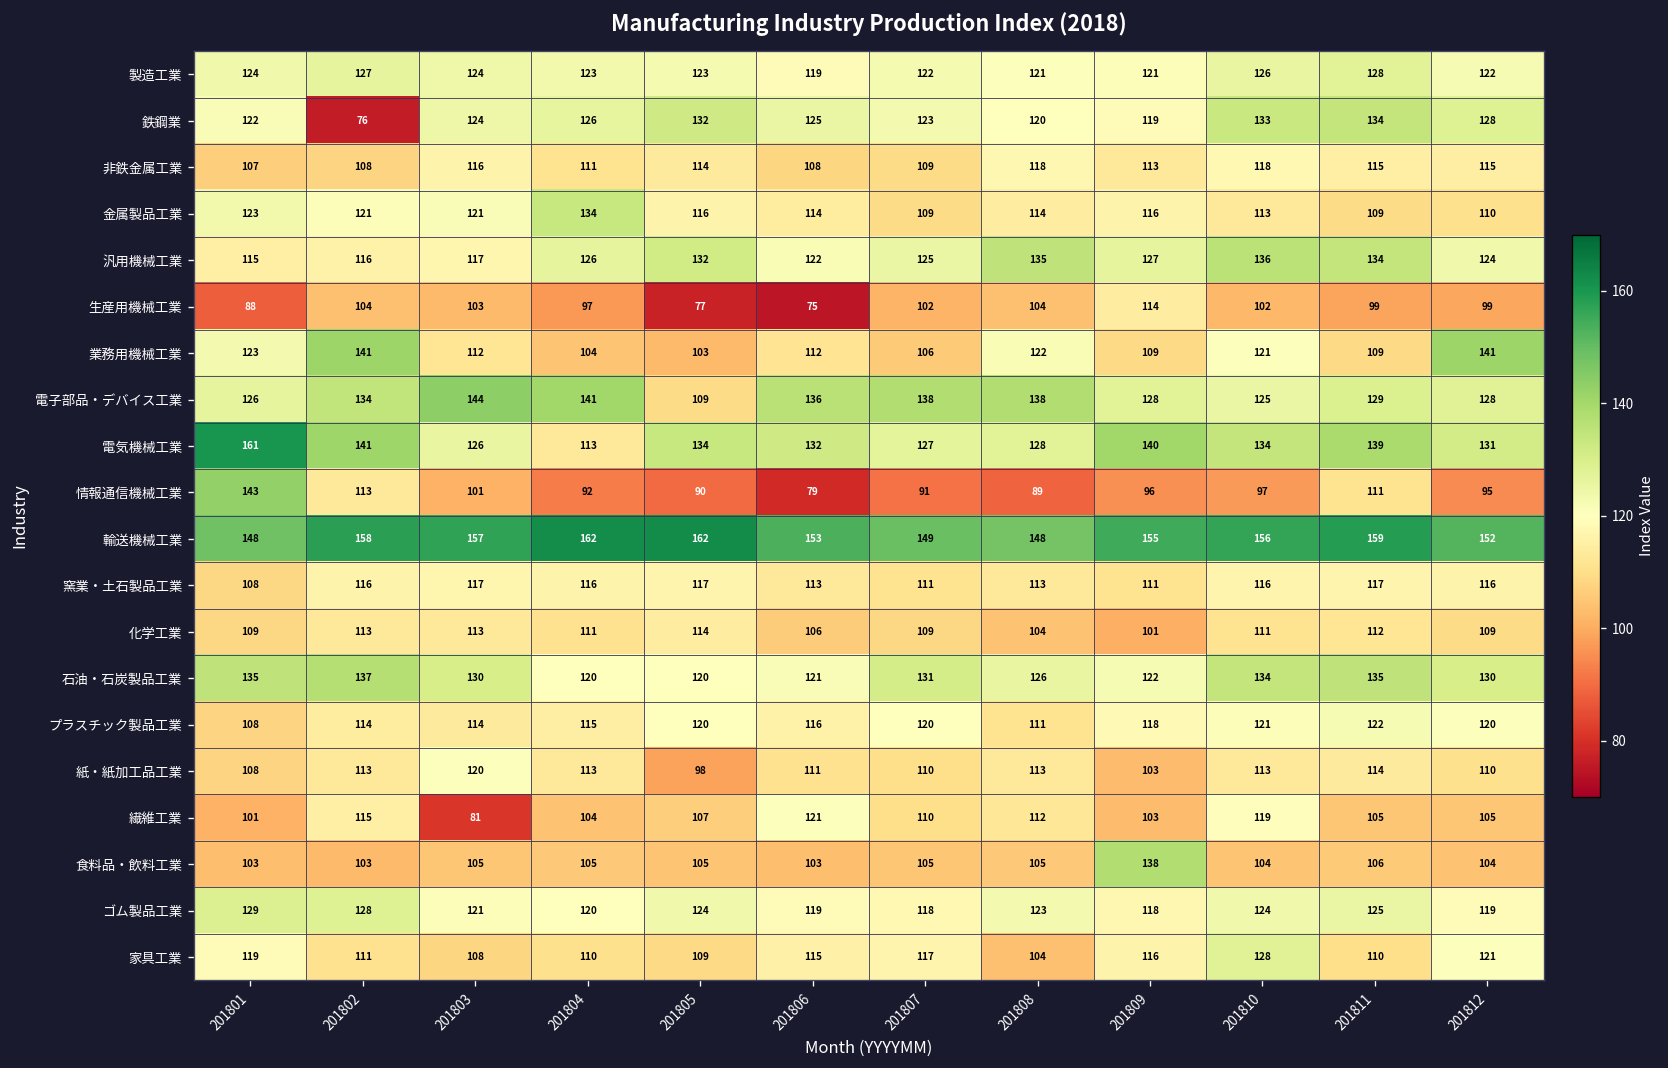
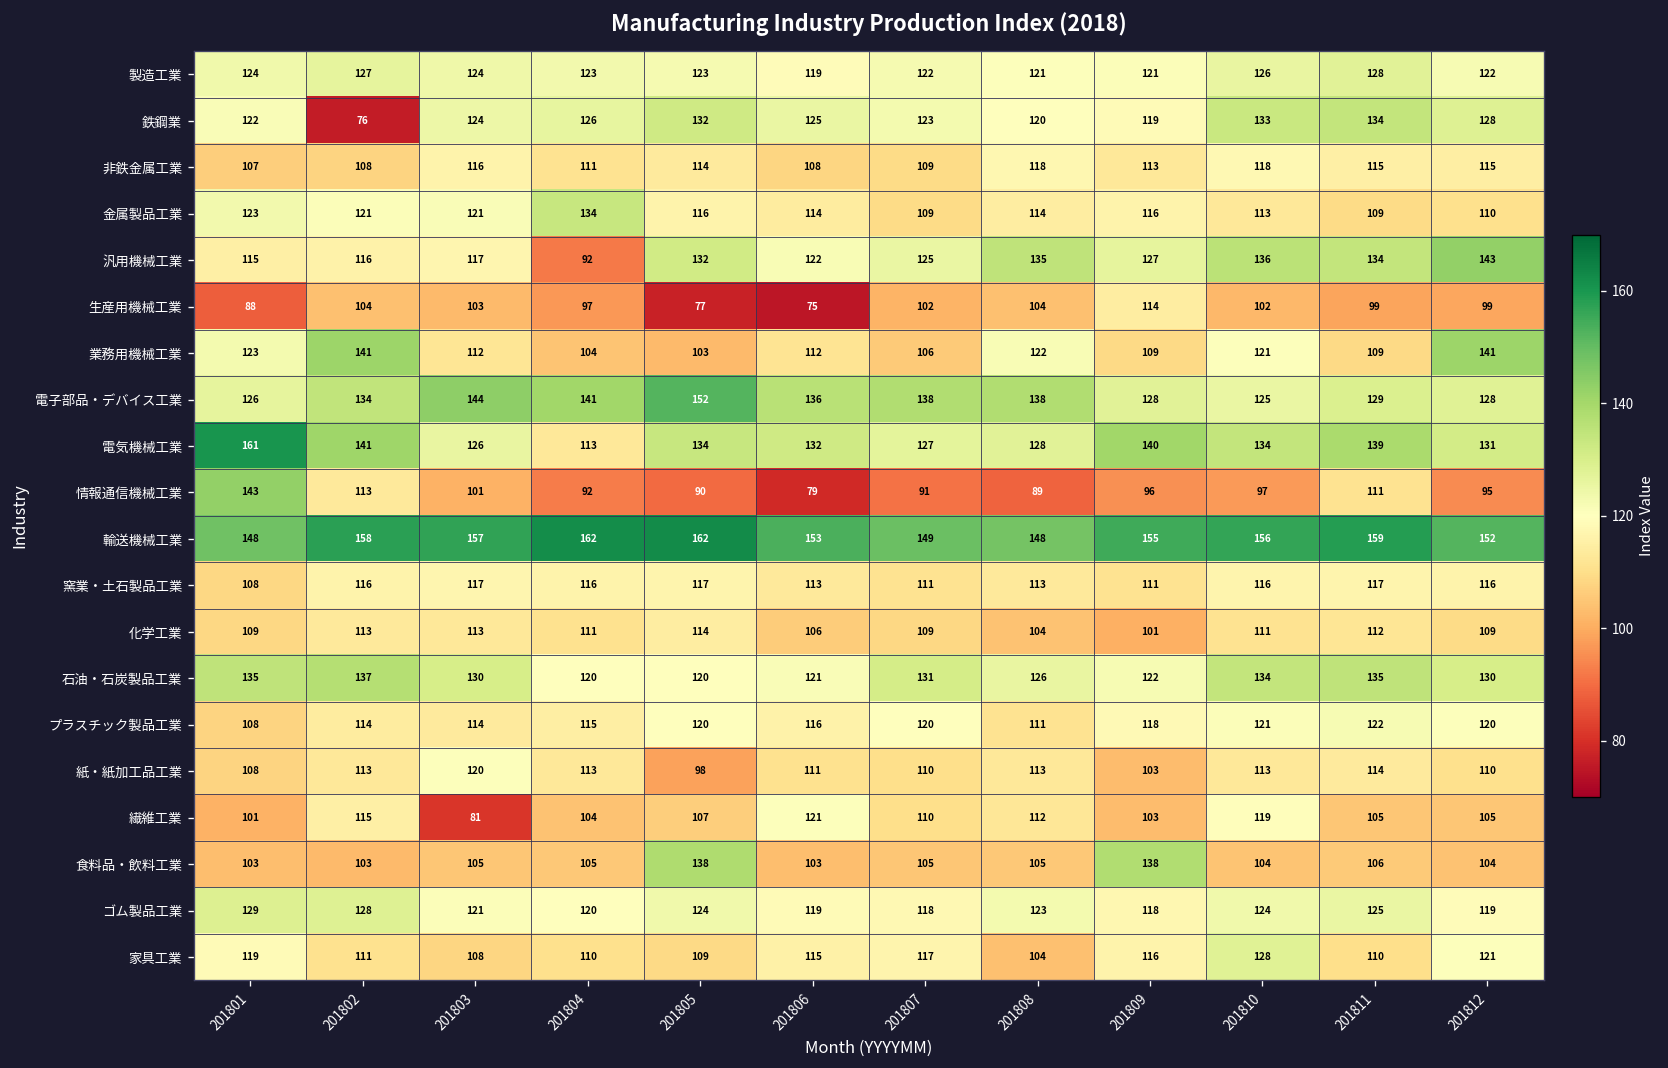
  {
    "汎用機械工業": {
      "201801": 115,
      "201802": 116,
      "201803": 117,
-     "201804": 126,
+     "201804": 92,
      "201805": 132,
      "201806": 122,
      "201807": 125,
      "201808": 135,
      "201809": 127,
      "201810": 136,
      "201811": 134,
-     "201812": 124
+     "201812": 143
    },
    "電子部品・デバイス工業": {
      "201801": 126,
      "201802": 134,
      "201803": 144,
      "201804": 141,
-     "201805": 109,
+     "201805": 152,
      "201806": 136,
      "201807": 138,
      "201808": 138,
      "201809": 128,
      "201810": 125,
      "201811": 129,
      "201812": 128
    },
    "食料品・飲料工業": {
      "201801": 103,
      "201802": 103,
      "201803": 105,
      "201804": 105,
-     "201805": 105,
+     "201805": 138,
      "201806": 103,
      "201807": 105,
      "201808": 105,
      "201809": 138,
      "201810": 104,
      "201811": 106,
      "201812": 104
    }
  }
